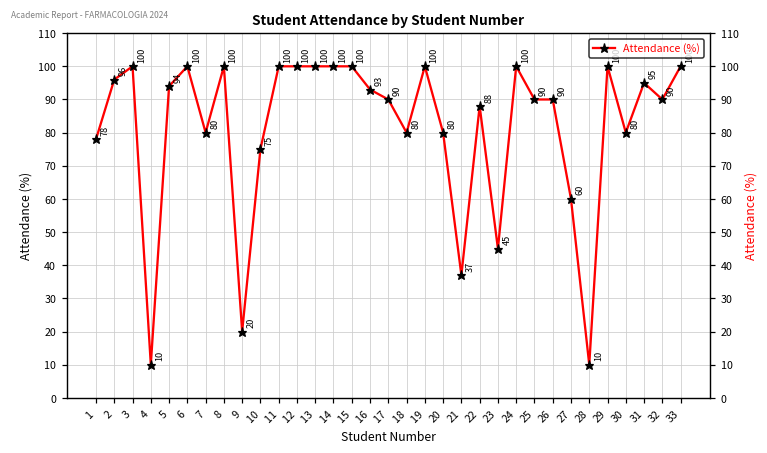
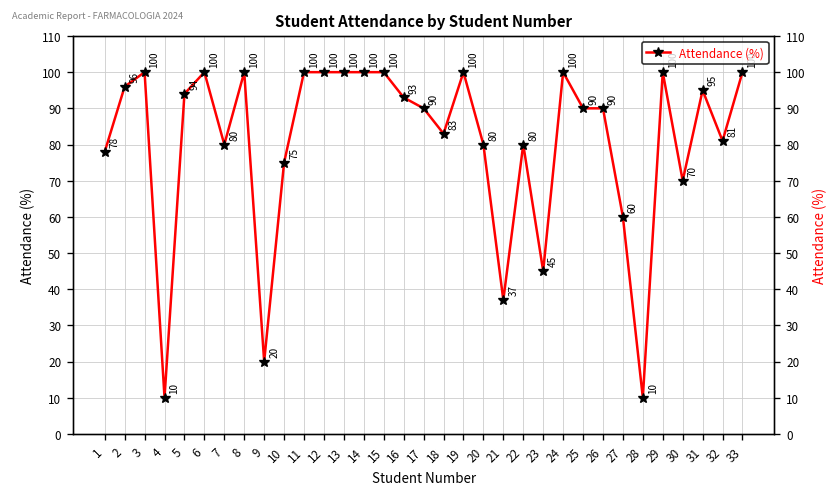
  {
    "1": 78,
    "2": 96,
    "3": 100,
    "4": 10,
    "5": 94,
    "6": 100,
    "7": 80,
    "8": 100,
    "9": 20,
    "10": 75,
    "11": 100,
    "12": 100,
    "13": 100,
    "14": 100,
    "15": 100,
    "16": 93,
    "17": 90,
-   "18": 80,
+   "18": 83,
    "19": 100,
    "20": 80,
    "21": 37,
-   "22": 88,
+   "22": 80,
    "23": 45,
    "24": 100,
    "25": 90,
    "26": 90,
    "27": 60,
    "28": 10,
-   "30": 80,
+   "30": 70,
    "31": 95,
-   "32": 90
+   "32": 81
  }
